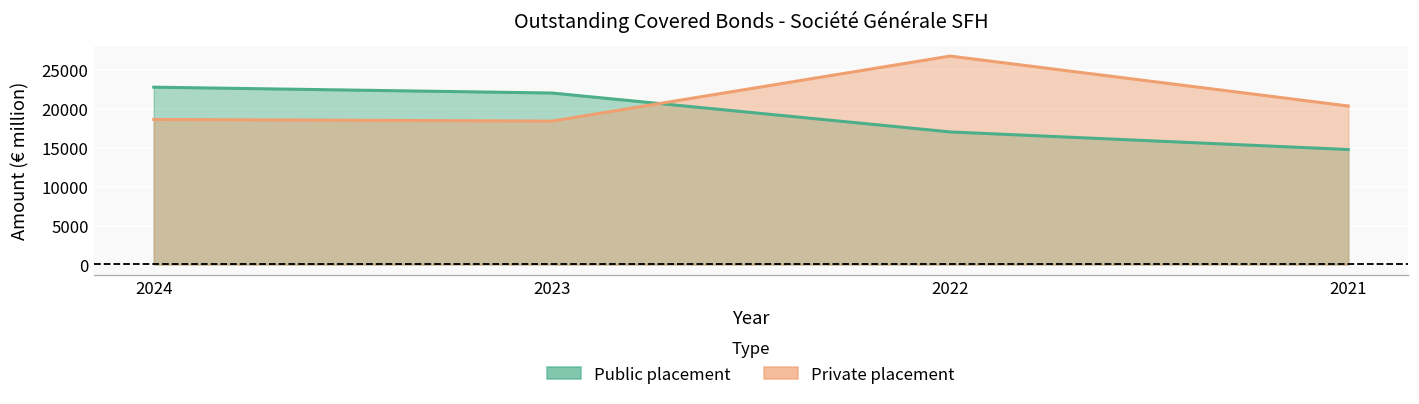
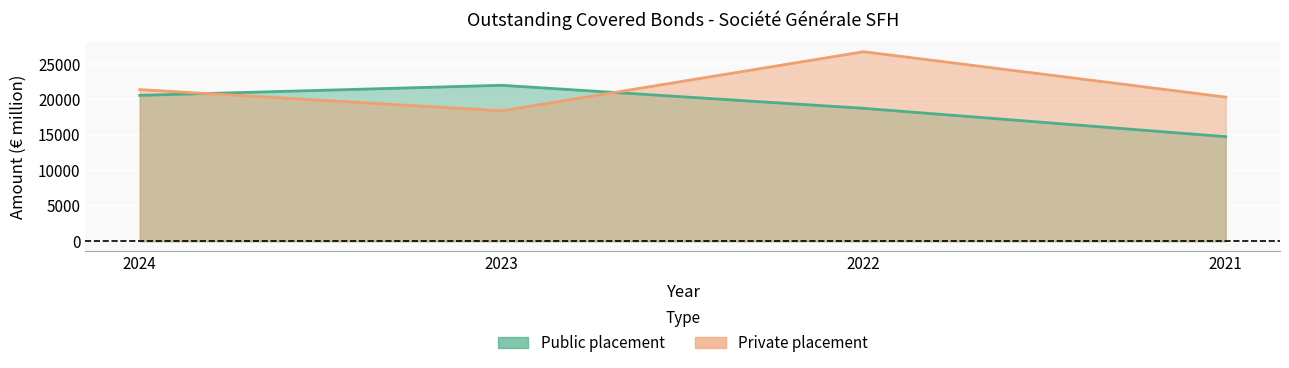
  {
    "Public placement": {
-     "2024": 23000,
+     "2024": 21000,
      "2023": 22000,
-     "2022": 17000,
+     "2022": 19000,
      "2021": 15000
    },
    "Private placement": {
-     "2024": 19000,
+     "2024": 21000,
      "2023": 18000,
      "2022": 27000,
      "2021": 20000
    }
  }
